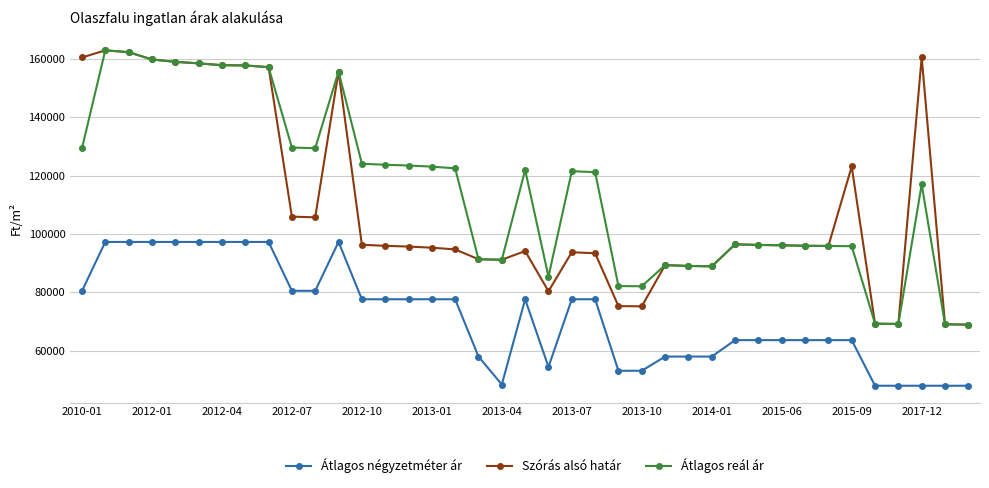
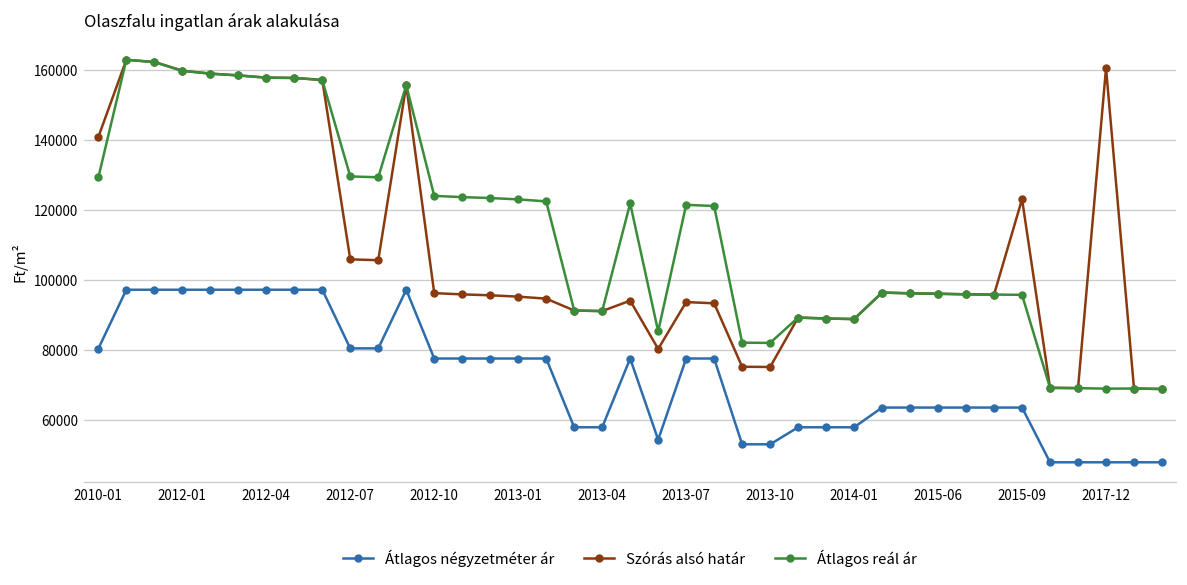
  {
    "Átlagos négyzetméter ár": {
      "2010-01": 80000,
      "2012-01": 97000,
      "2012-04": 97000,
      "2012-07": 81000,
      "2012-10": 78000,
      "2013-01": 78000,
-     "2013-04": 48000,
+     "2013-04": 58000,
      "2013-07": 78000,
      "2013-10": 53000,
      "2014-01": 58000,
      "2015-06": 64000,
      "2015-09": 64000,
      "2017-12": 48000
    },
    "Szórás alsó határ": {
-     "2010-01": 161000,
+     "2010-01": 141000,
      "2012-07": 106000,
      "2012-10": 96000,
      "2013-01": 95000,
      "2013-07": 94000,
      "2013-10": 75000,
      "2015-09": 123000,
      "2017-12": 161000
    },
    "Átlagos reál ár": {
      "2010-01": 129000,
      "2012-07": 130000,
      "2012-10": 124000,
      "2013-01": 123000,
      "2013-07": 122000,
      "2013-10": 82000,
      "2015-09": 96000,
-     "2017-12": 117000
+     "2017-12": 69000
    }
  }
